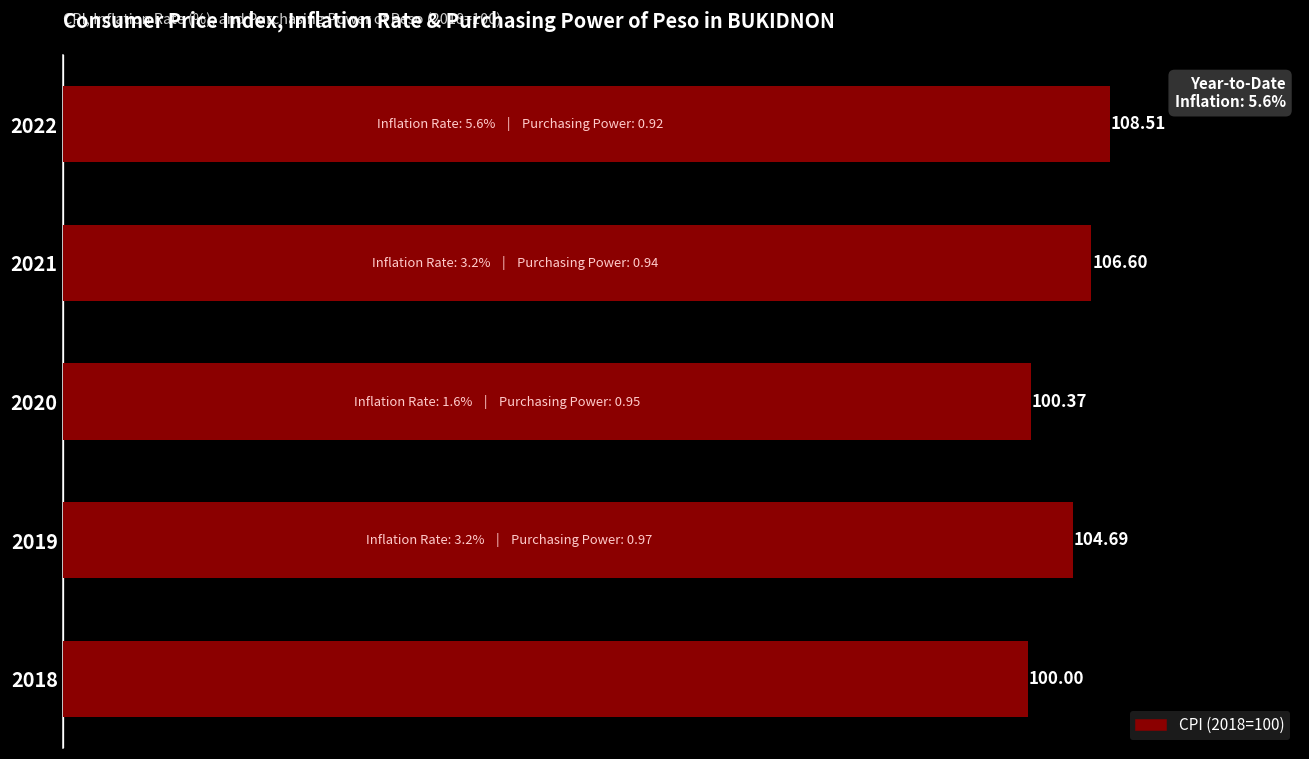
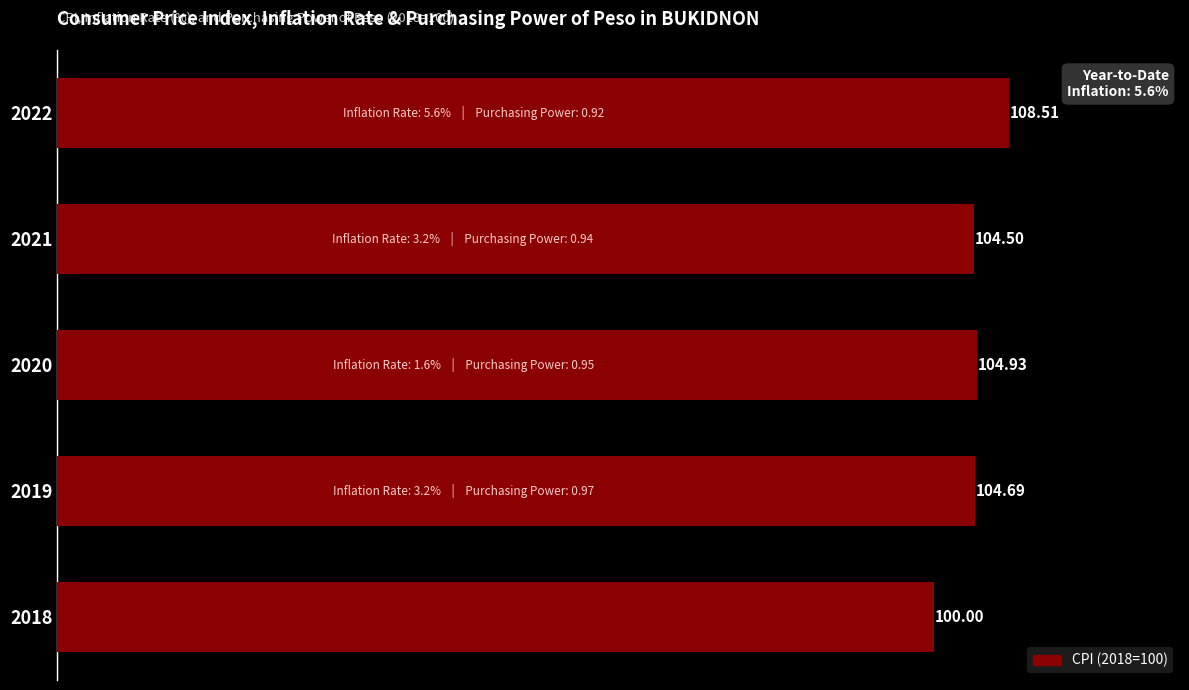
  {
    "2022": 108.51,
-   "2021": 106.60,
-   "2020": 100.37,
+   "2021": 104.50,
+   "2020": 104.93,
    "2019": 104.69,
    "2018": 100.00
  }
